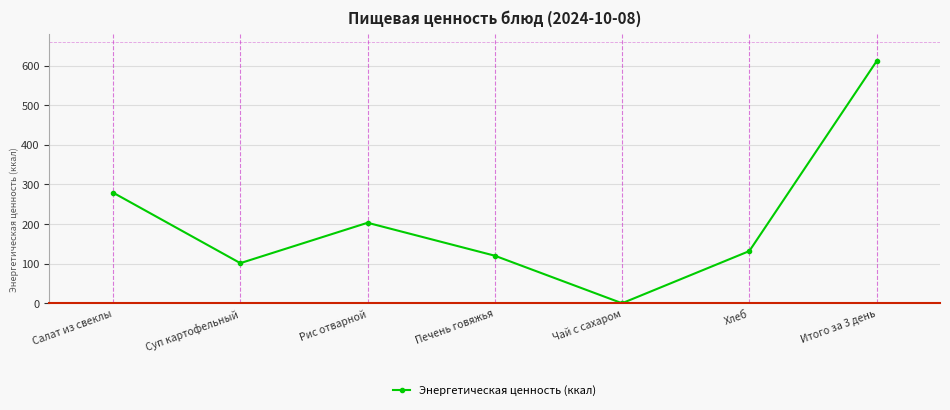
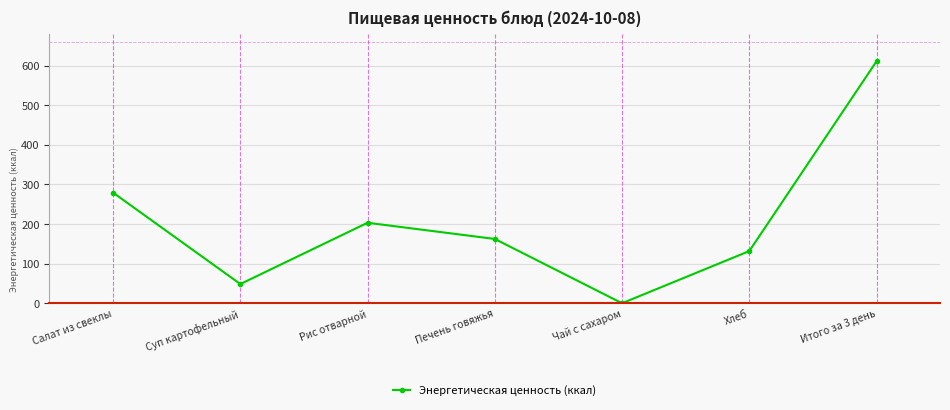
  {
    "Салат из свеклы": 280,
-   "Суп картофельный": 100,
+   "Суп картофельный": 50,
    "Рис отварной": 200,
-   "Печень говяжья": 120,
+   "Печень говяжья": 160,
    "Чай с сахаром": 0,
    "Хлеб": 130,
    "Итого за 3 день": 610
  }
